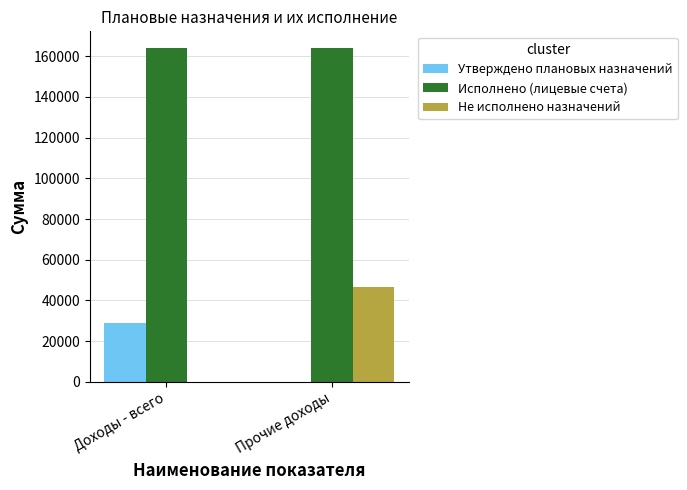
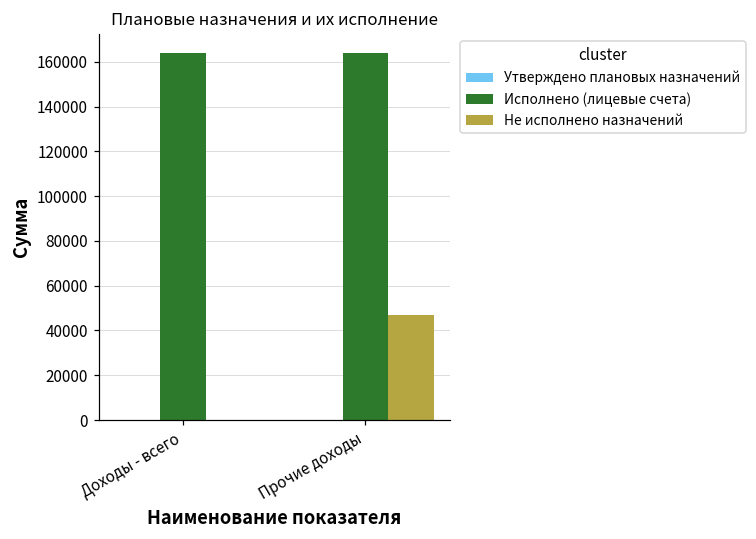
  {
    "Утверждено плановых назначений": {
-     "Доходы - всего": 29000,
+     "Доходы - всего": 0,
      "Прочие доходы": 0
    },
    "Исполнено (лицевые счета)": {
      "Доходы - всего": 164000,
      "Прочие доходы": 164000
    },
    "Не исполнено назначений": {
      "Доходы - всего": 0,
      "Прочие доходы": 47000
    }
  }
